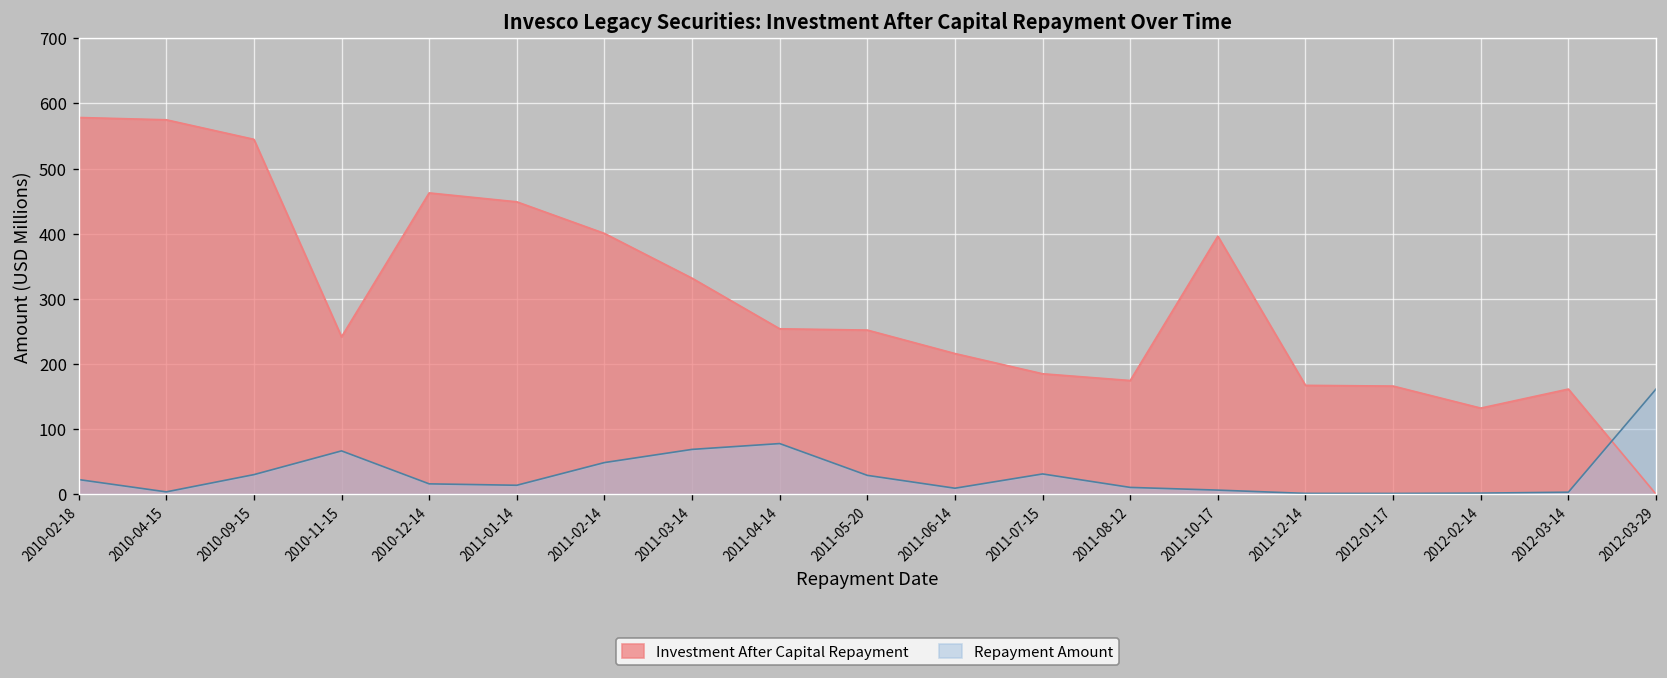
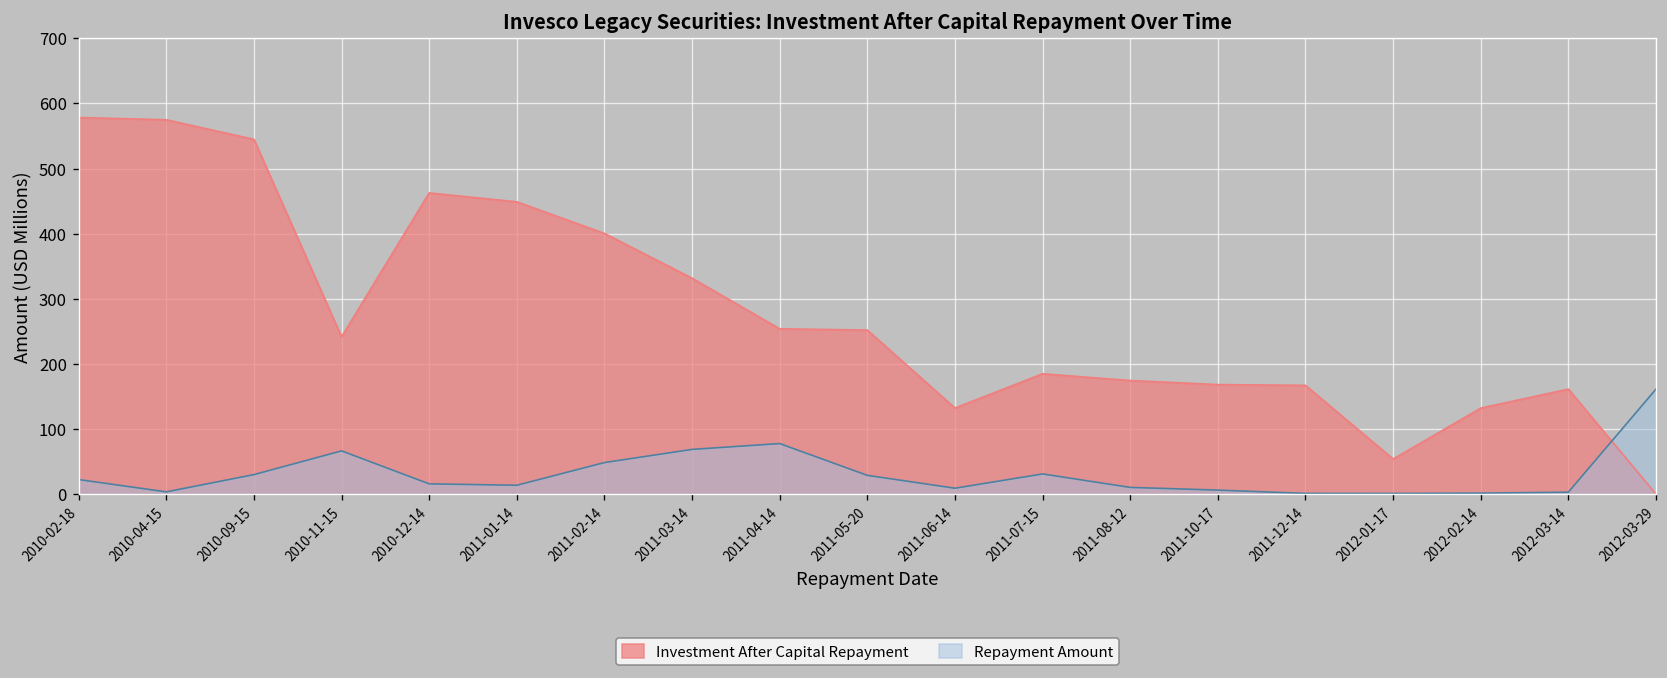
  {
    "Investment After Capital Repayment": {
      "2010-02-18": 580,
      "2010-04-15": 570,
      "2010-09-15": 540,
      "2010-11-15": 240,
      "2010-12-14": 460,
      "2011-01-14": 450,
      "2011-02-14": 400,
      "2011-03-14": 330,
      "2011-04-14": 250,
      "2011-05-20": 250,
-     "2011-06-14": 220,
+     "2011-06-14": 130,
      "2011-07-15": 180,
      "2011-08-12": 170,
-     "2011-10-17": 400,
+     "2011-10-17": 170,
      "2011-12-14": 170,
-     "2012-01-17": 170,
+     "2012-01-17": 50,
      "2012-02-14": 130,
      "2012-03-14": 160,
      "2012-03-29": 0
    },
    "Repayment Amount": {
      "2010-02-18": 20,
      "2010-04-15": 0,
      "2010-09-15": 30,
      "2010-11-15": 70,
      "2010-12-14": 20,
      "2011-01-14": 10,
      "2011-02-14": 50,
      "2011-03-14": 70,
      "2011-04-14": 80,
      "2011-05-20": 30,
      "2011-06-14": 10,
      "2011-07-15": 30,
      "2011-08-12": 10,
      "2011-10-17": 10,
      "2011-12-14": 0,
      "2012-01-17": 0,
      "2012-02-14": 0,
      "2012-03-14": 0,
      "2012-03-29": 160
    }
  }
